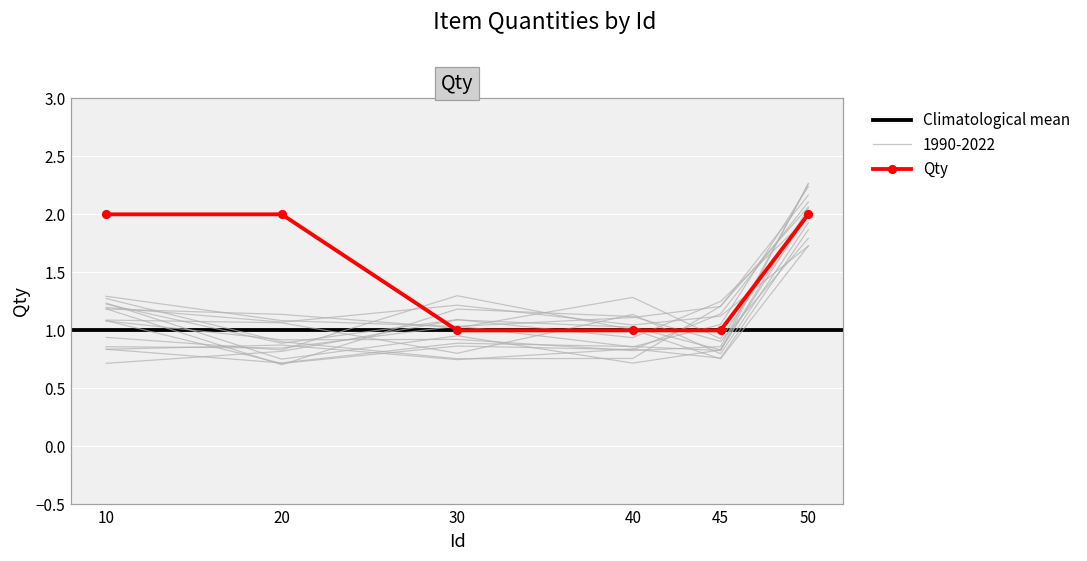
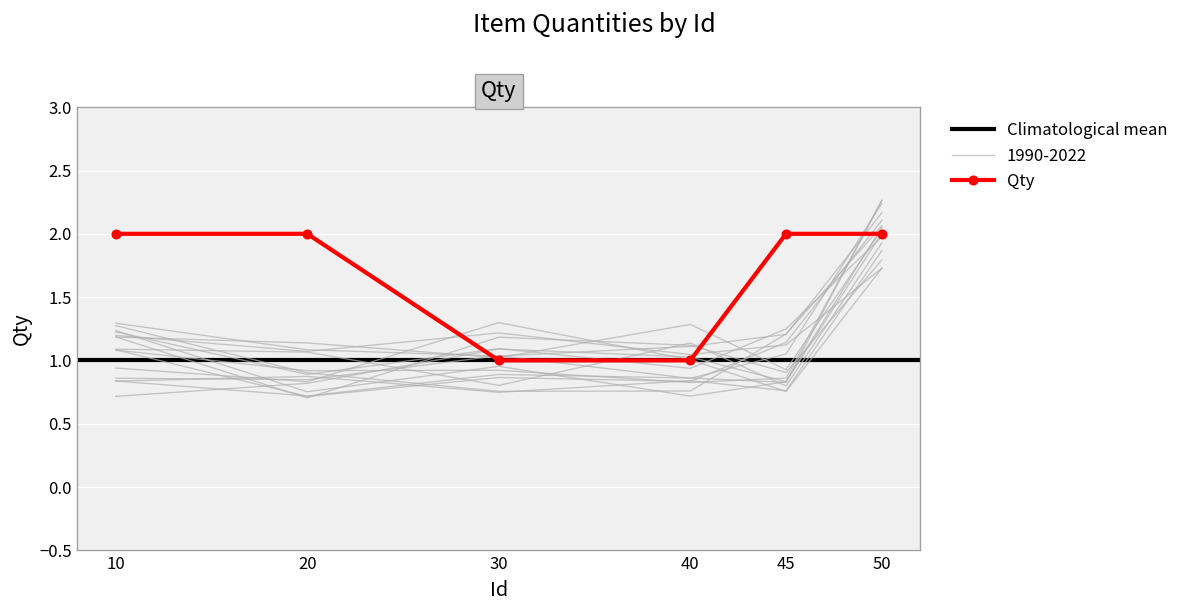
  {
    "Qty": {
      "10": 2,
      "20": 2,
-     "45": 1
+     "45": 2
    }
  }
